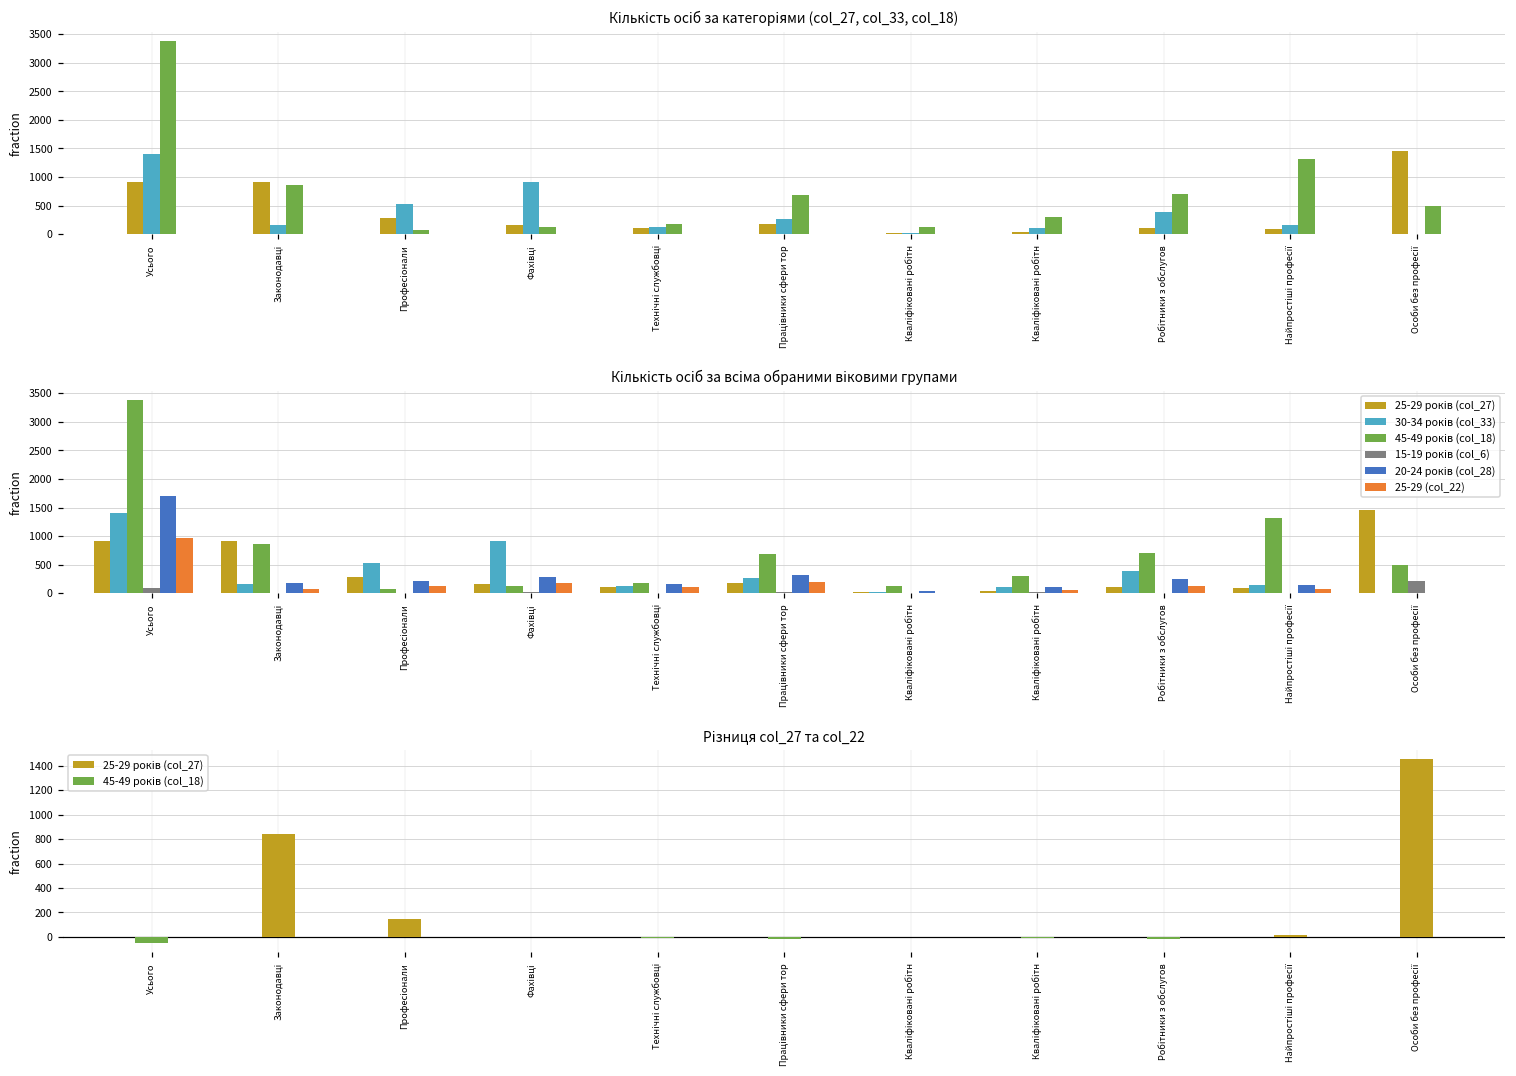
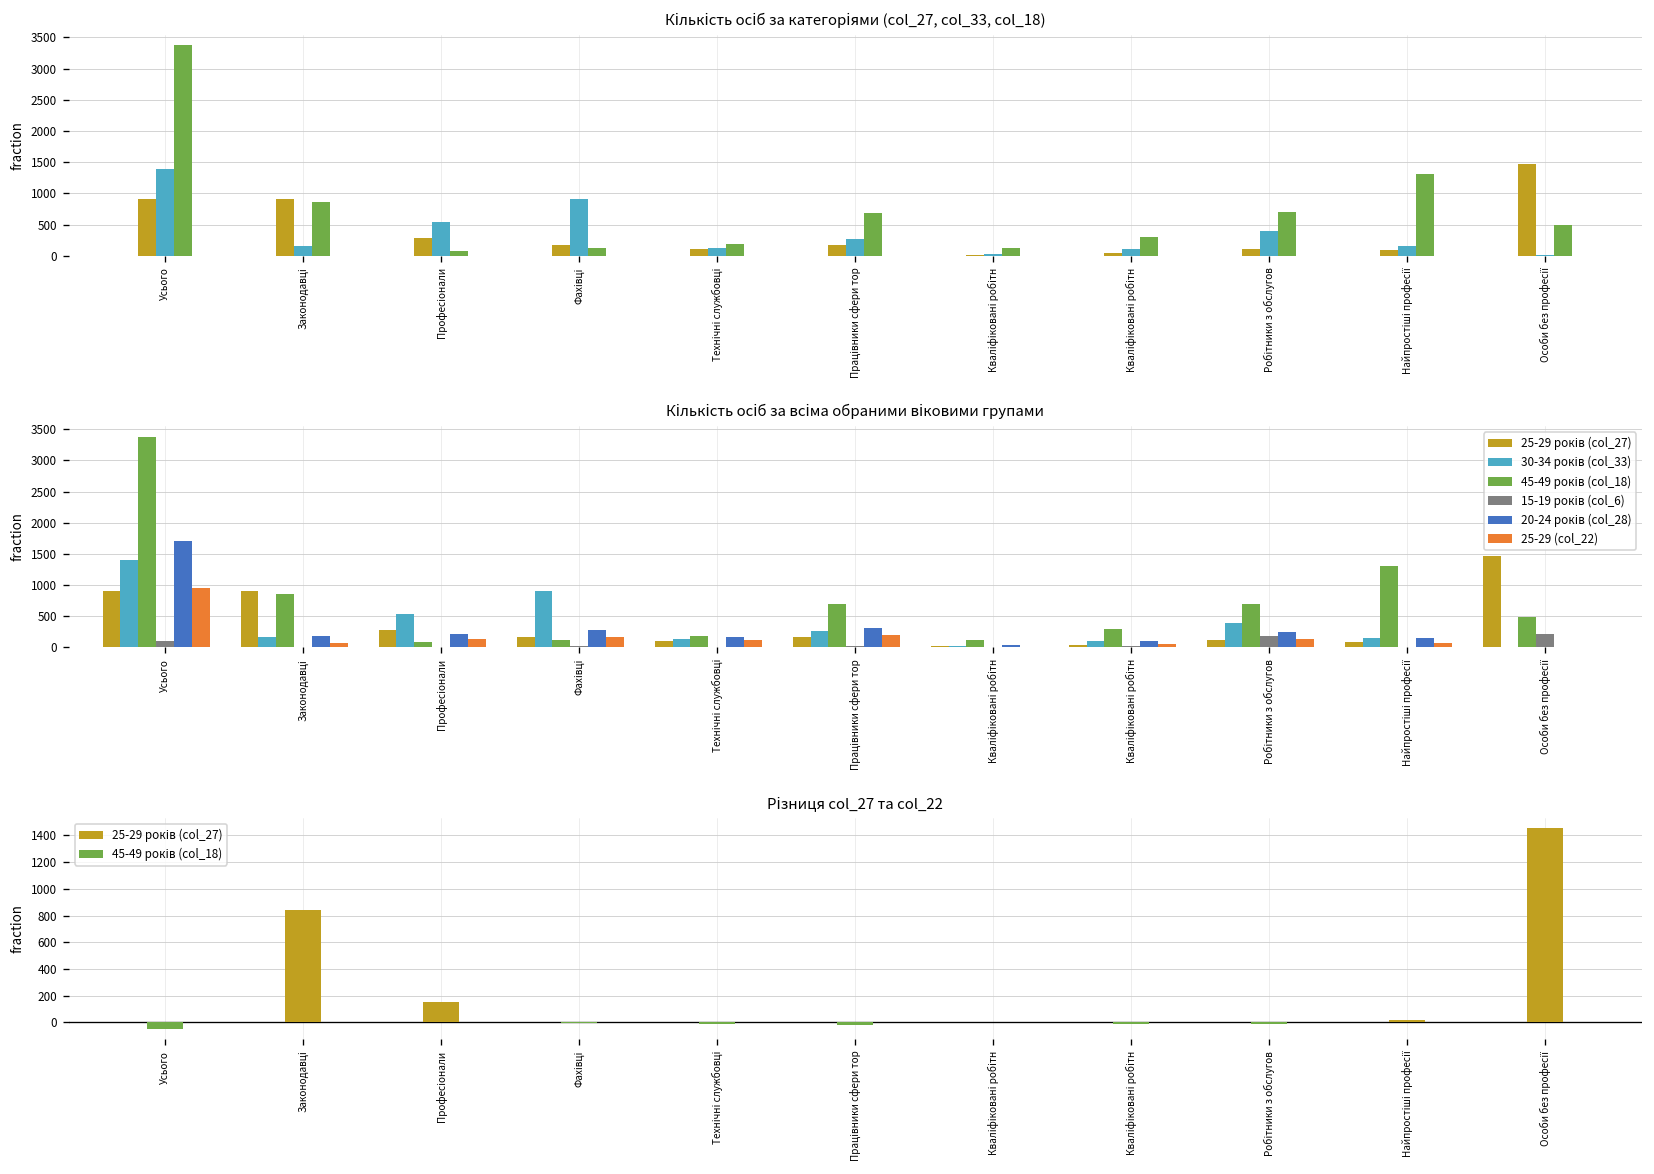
  {
    "Кількість осіб за категоріями (col_27, col_33, col_18)": {
      "25-29 років (col_27)": {
        "Усього": 900,
        "Законодавці": 900,
        "Професіонали": 300,
        "Фахівці": 200,
        "Технічні службовці": 100,
        "Працівники сфери тор": 200,
        "Робітники з обслугов": 100,
        "Найпростіші професії": 100,
        "Особи без професії": 1500
      },
      "30-34 років (col_33)": {
        "Усього": 1400,
        "Законодавці": 200,
        "Професіонали": 500,
        "Фахівці": 900,
        "Технічні службовці": 100,
        "Працівники сфери тор": 300,
        "Робітники з обслугов": 400,
        "Найпростіші професії": 200
      },
      "45-49 років (col_18)": {
        "Усього": 3400,
        "Законодавці": 900,
        "Професіонали": 100,
        "Фахівці": 100,
        "Технічні службовці": 200,
        "Працівники сфери тор": 700,
        "Робітники з обслугов": 700,
        "Найпростіші професії": 1300,
        "Особи без професії": 500
      }
    },
    "Кількість осіб за всіма обраними віковими групами": {
      "45-49 років (col_18)": {
        "Усього": 3400,
        "Законодавці": 900,
        "Професіонали": 100,
        "Фахівці": 100,
        "Технічні службовці": 200,
        "Працівники сфери тор": 700,
        "Робітники з обслугов": 700,
        "Найпростіші професії": 1300,
        "Особи без професії": 500
      },
      "15-19 років (col_6)": {
        "Усього": 100,
        "Законодавці": 0,
-       "Робітники з обслугов": 0,
+       "Робітники з обслугов": 200,
        "Особи без професії": 200
      }
    },
    "Різниця col_27 та col_22": {
      "Усього": -50,
      "Законодавці": 840,
      "Професіонали": 150,
      "Особи без професії": 1450
    }
  }
